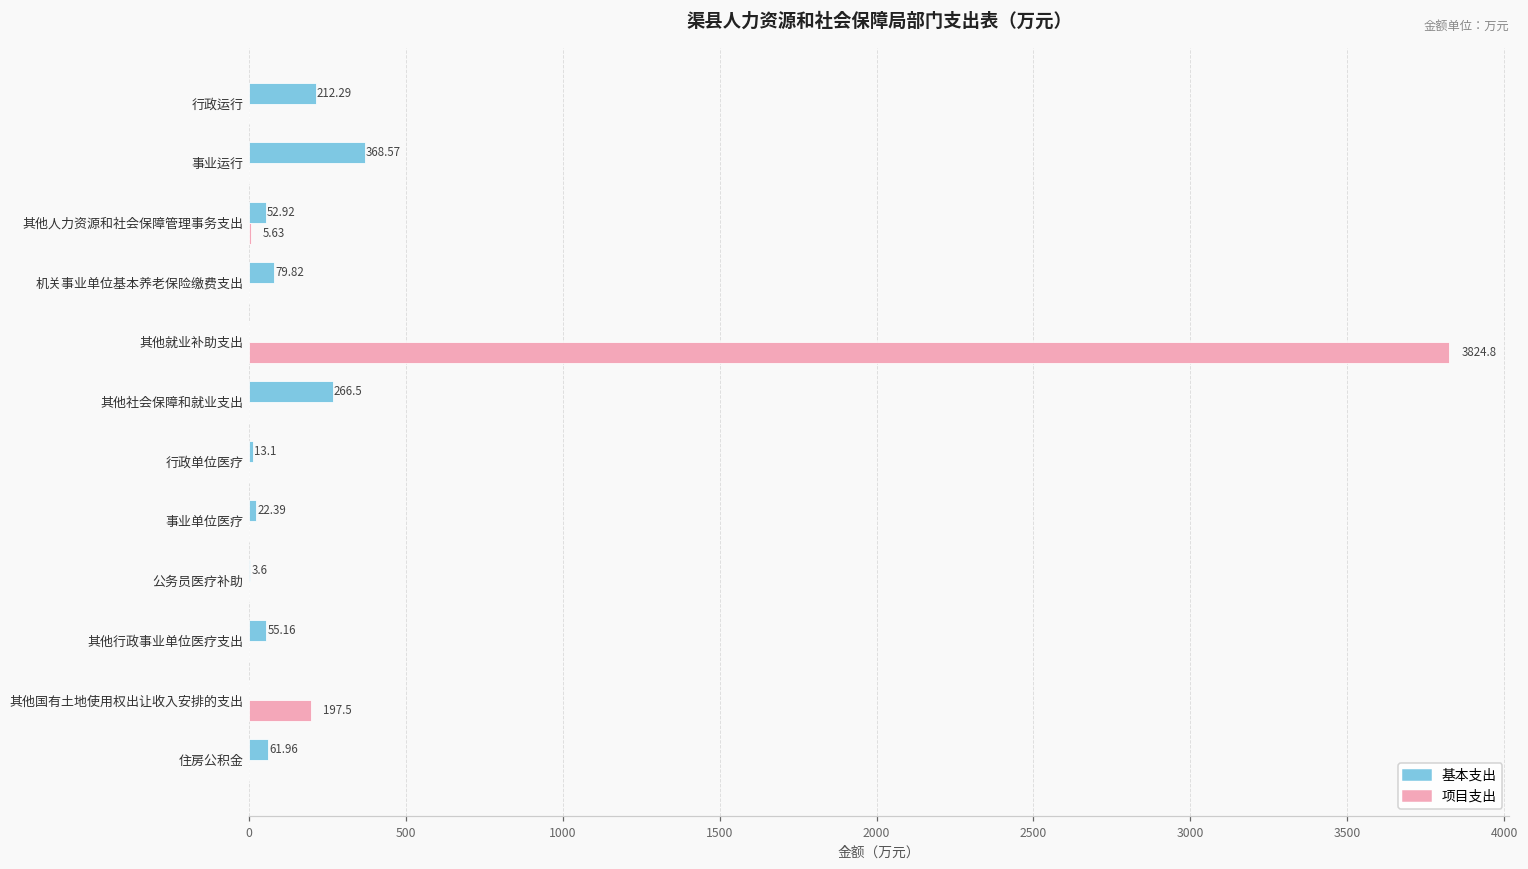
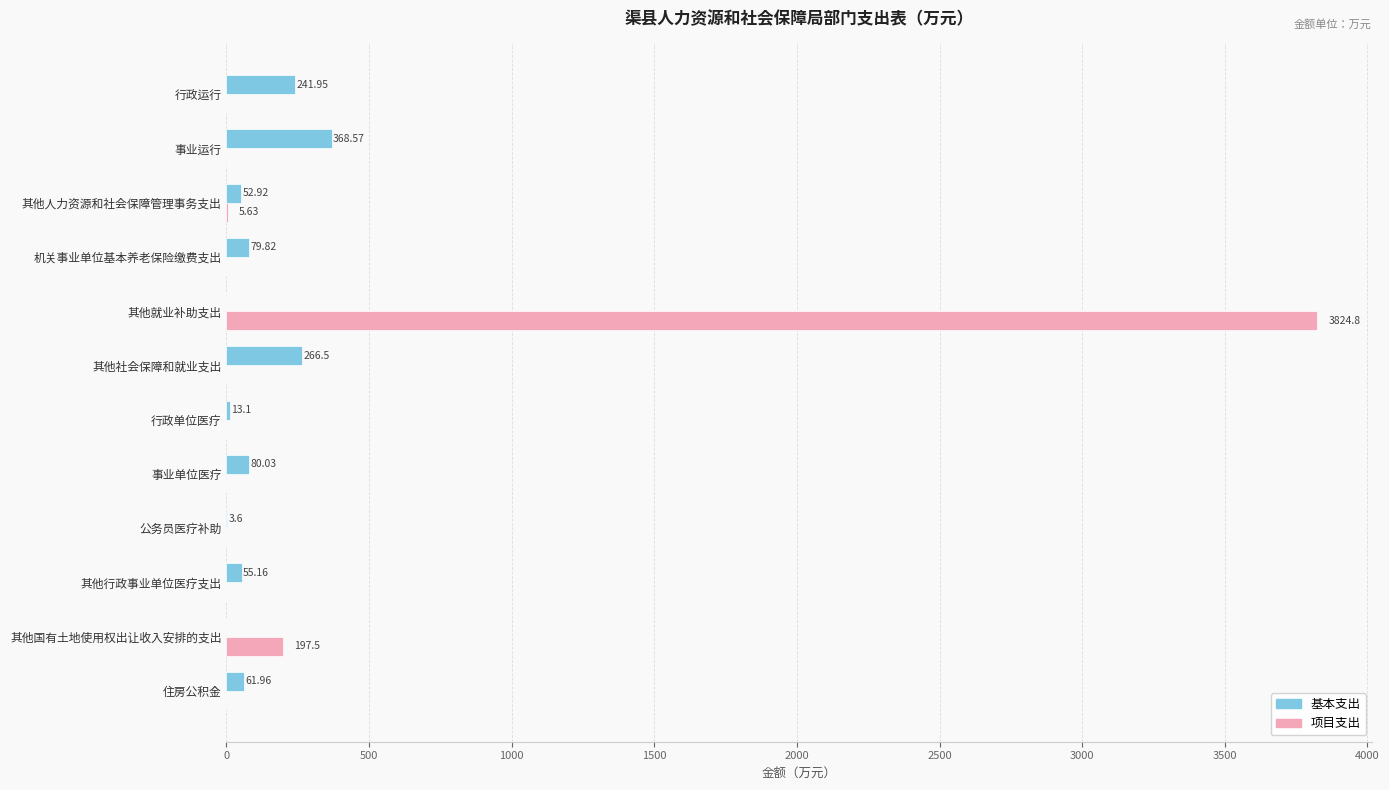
  {
    "基本支出": {
-     "行政运行": 212.29,
+     "行政运行": 241.95,
      "事业运行": 368.57,
      "其他人力资源和社会保障管理事务支出": 52.92,
      "机关事业单位基本养老保险缴费支出": 79.82,
      "其他社会保障和就业支出": 266.5,
      "行政单位医疗": 13.1,
-     "事业单位医疗": 22.39,
+     "事业单位医疗": 80.03,
      "公务员医疗补助": 3.6,
      "其他行政事业单位医疗支出": 55.16,
      "住房公积金": 61.96
    },
    "项目支出": {
      "其他人力资源和社会保障管理事务支出": 5.63,
      "其他就业补助支出": 3824.8,
      "其他国有土地使用权出让收入安排的支出": 197.5
    }
  }
